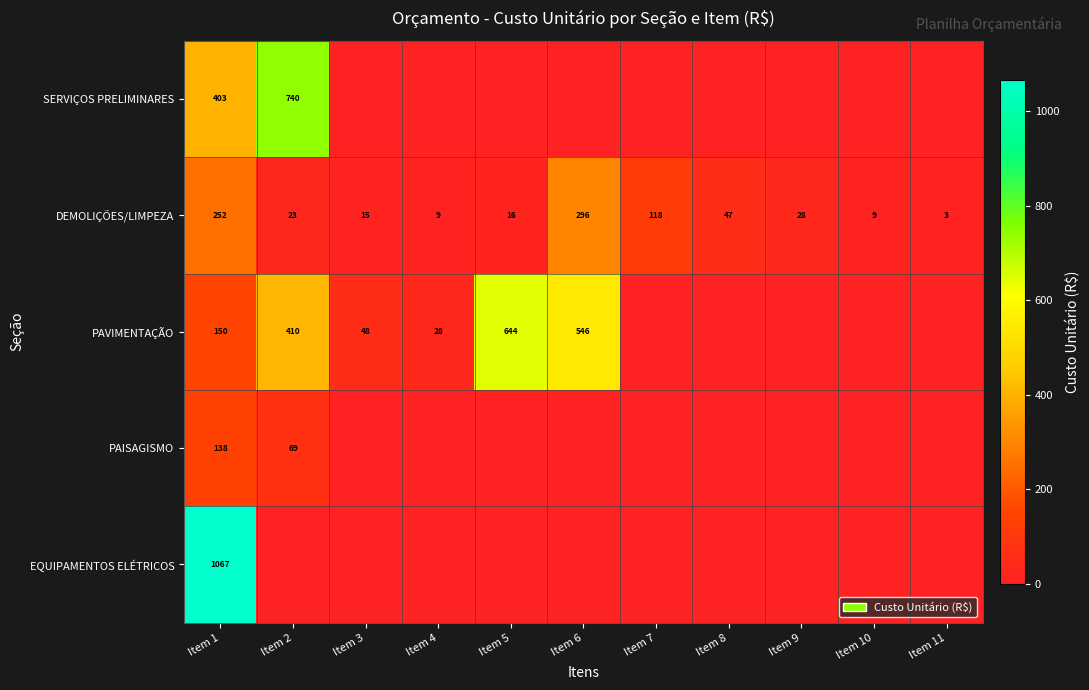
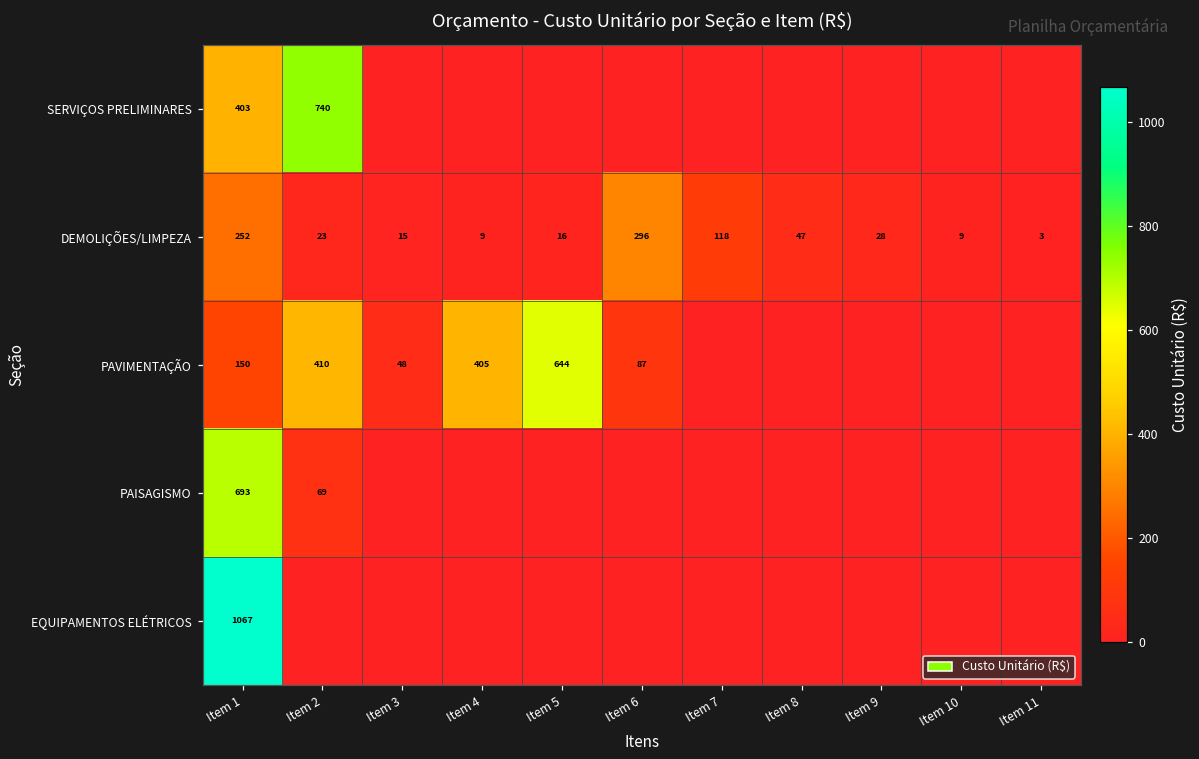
  {
    "SERVIÇOS PRELIMINARES": {
      "Item 1": 403,
      "Item 2": 740
    },
    "DEMOLIÇÕES/LIMPEZA": {
      "Item 1": 252,
      "Item 2": 23,
      "Item 3": 15,
      "Item 4": 9,
      "Item 5": 16,
      "Item 6": 296,
      "Item 7": 118,
      "Item 8": 47,
      "Item 9": 28,
      "Item 10": 9,
      "Item 11": 3
    },
    "PAVIMENTAÇÃO": {
      "Item 1": 150,
      "Item 2": 410,
      "Item 3": 48,
-     "Item 4": 28,
+     "Item 4": 405,
      "Item 5": 644,
-     "Item 6": 546
+     "Item 6": 87
    },
    "PAISAGISMO": {
-     "Item 1": 138,
+     "Item 1": 693,
      "Item 2": 69
    },
    "EQUIPAMENTOS ELÉTRICOS": {
      "Item 1": 1067
    }
  }
